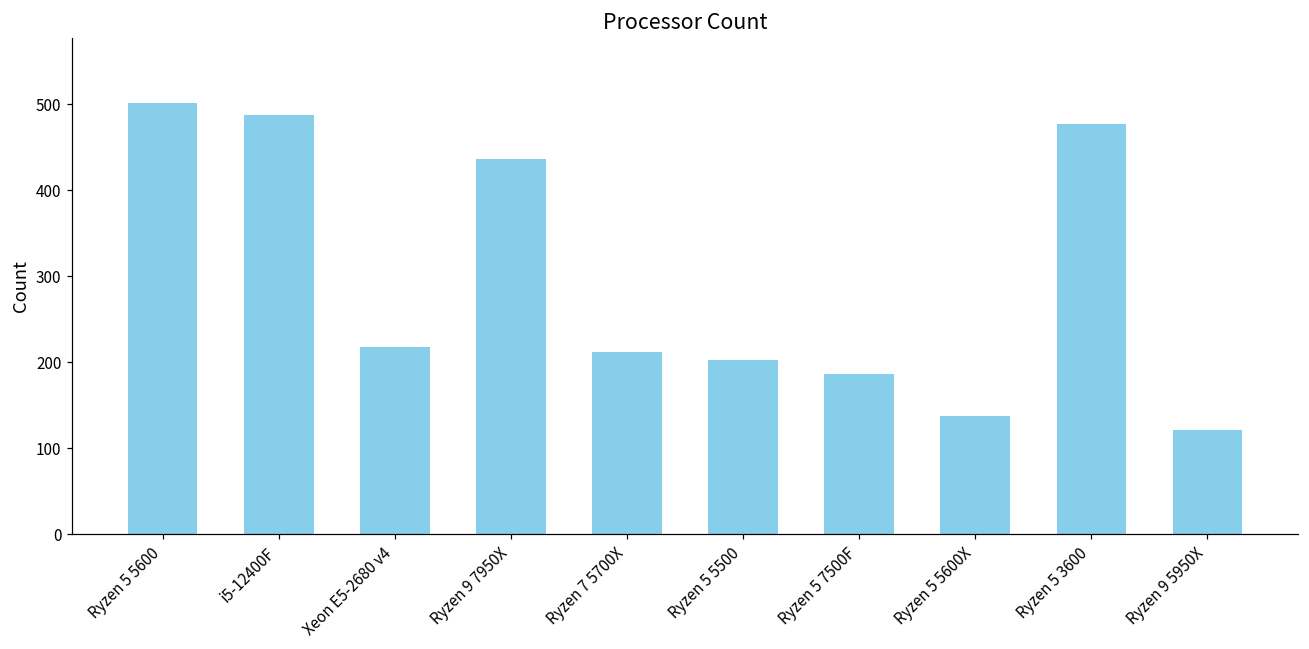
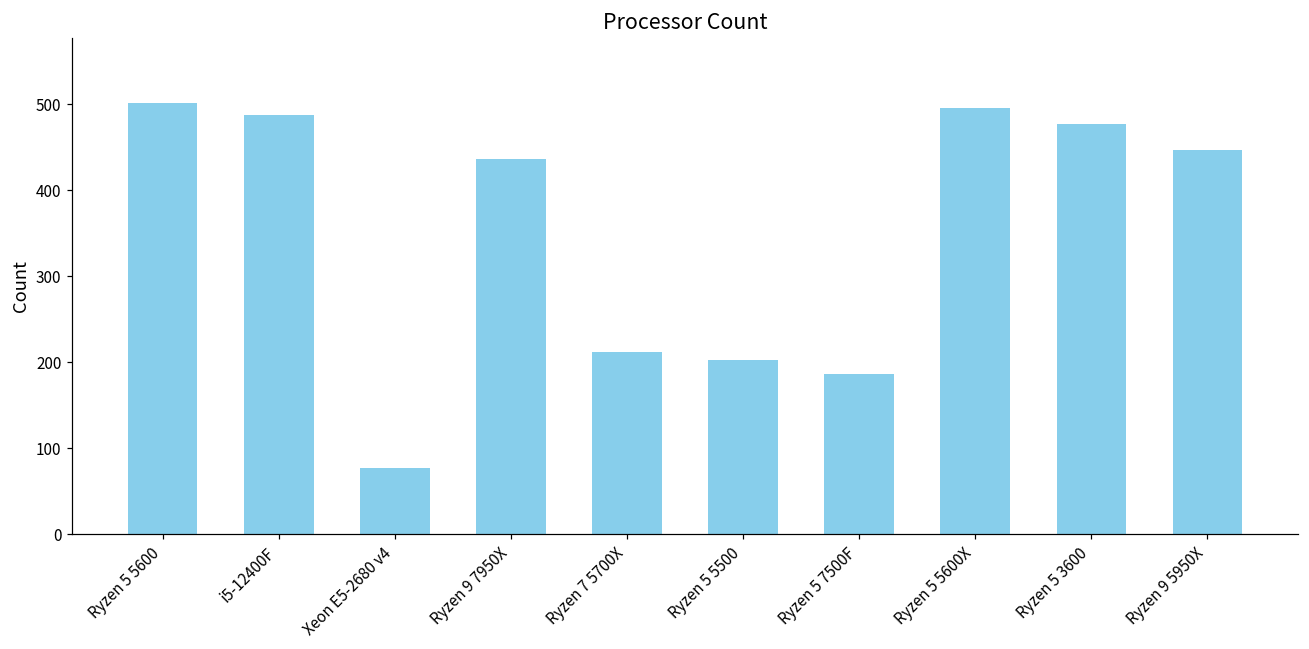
  {
    "Ryzen 5 5600": 500,
    "i5-12400F": 490,
-   "Xeon E5-2680 v4": 220,
+   "Xeon E5-2680 v4": 80,
    "Ryzen 9 7950X": 440,
    "Ryzen 7 5700X": 210,
    "Ryzen 5 5500": 200,
    "Ryzen 5 7500F": 190,
-   "Ryzen 5 5600X": 140,
+   "Ryzen 5 5600X": 500,
    "Ryzen 5 3600": 480,
-   "Ryzen 9 5950X": 120
+   "Ryzen 9 5950X": 450
  }
